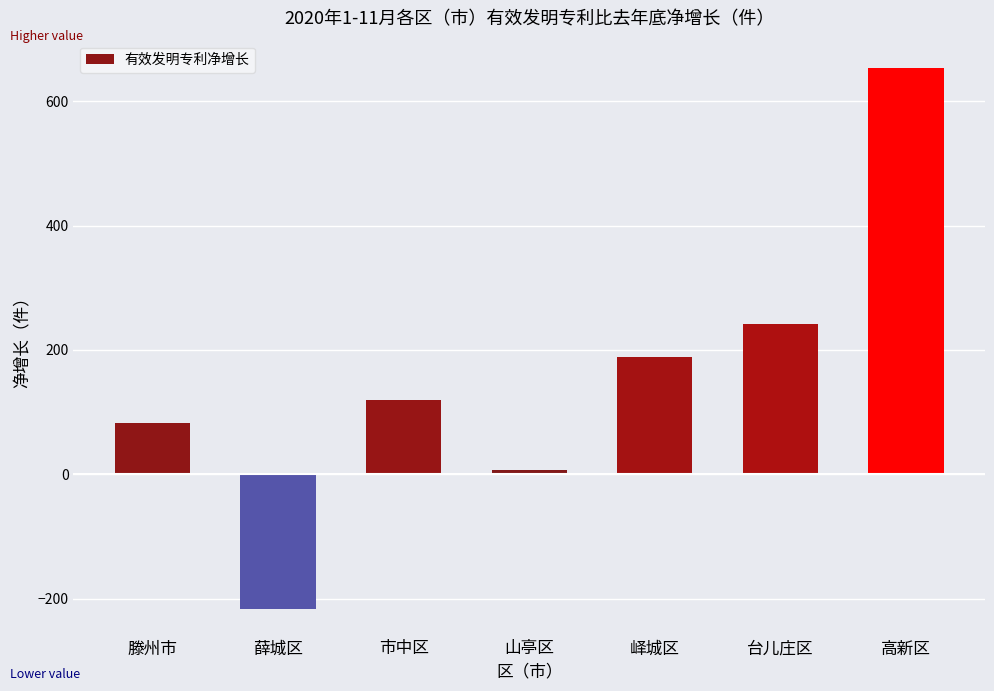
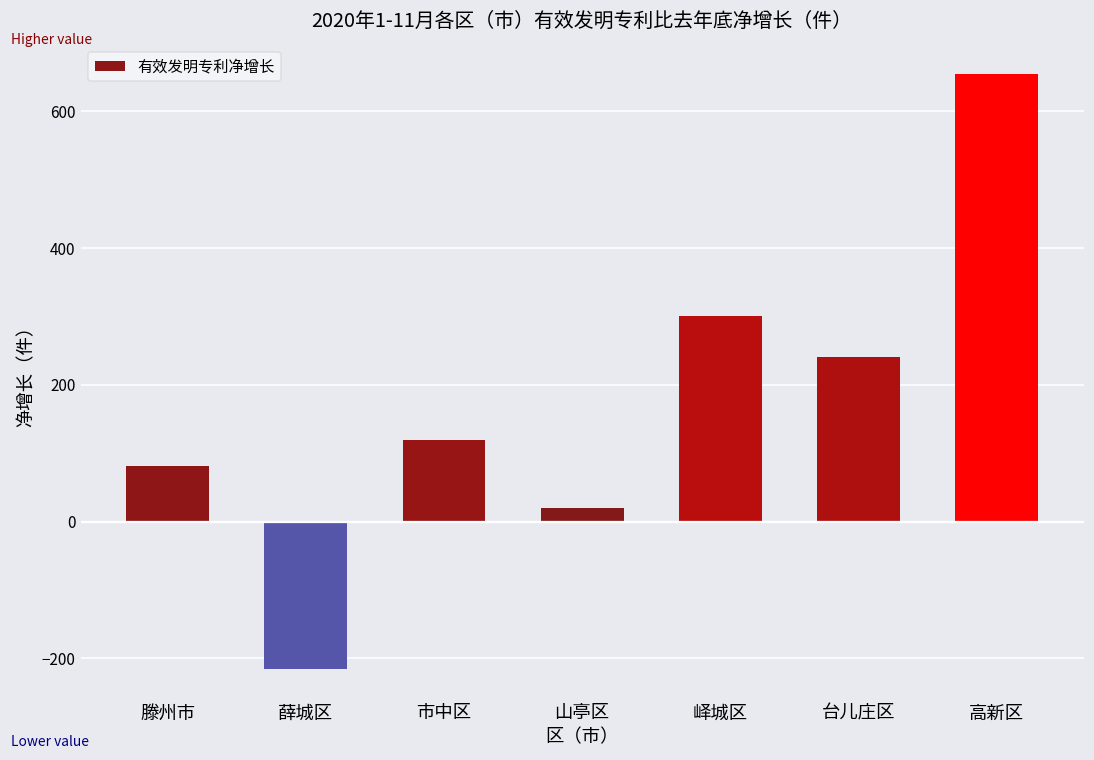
  {
    "滕州市": 80,
    "薛城区": -220,
    "市中区": 120,
-   "山亭区": 10,
-   "峄城区": 190,
+   "山亭区": 20,
+   "峄城区": 300,
    "台儿庄区": 240,
    "高新区": 650
  }
